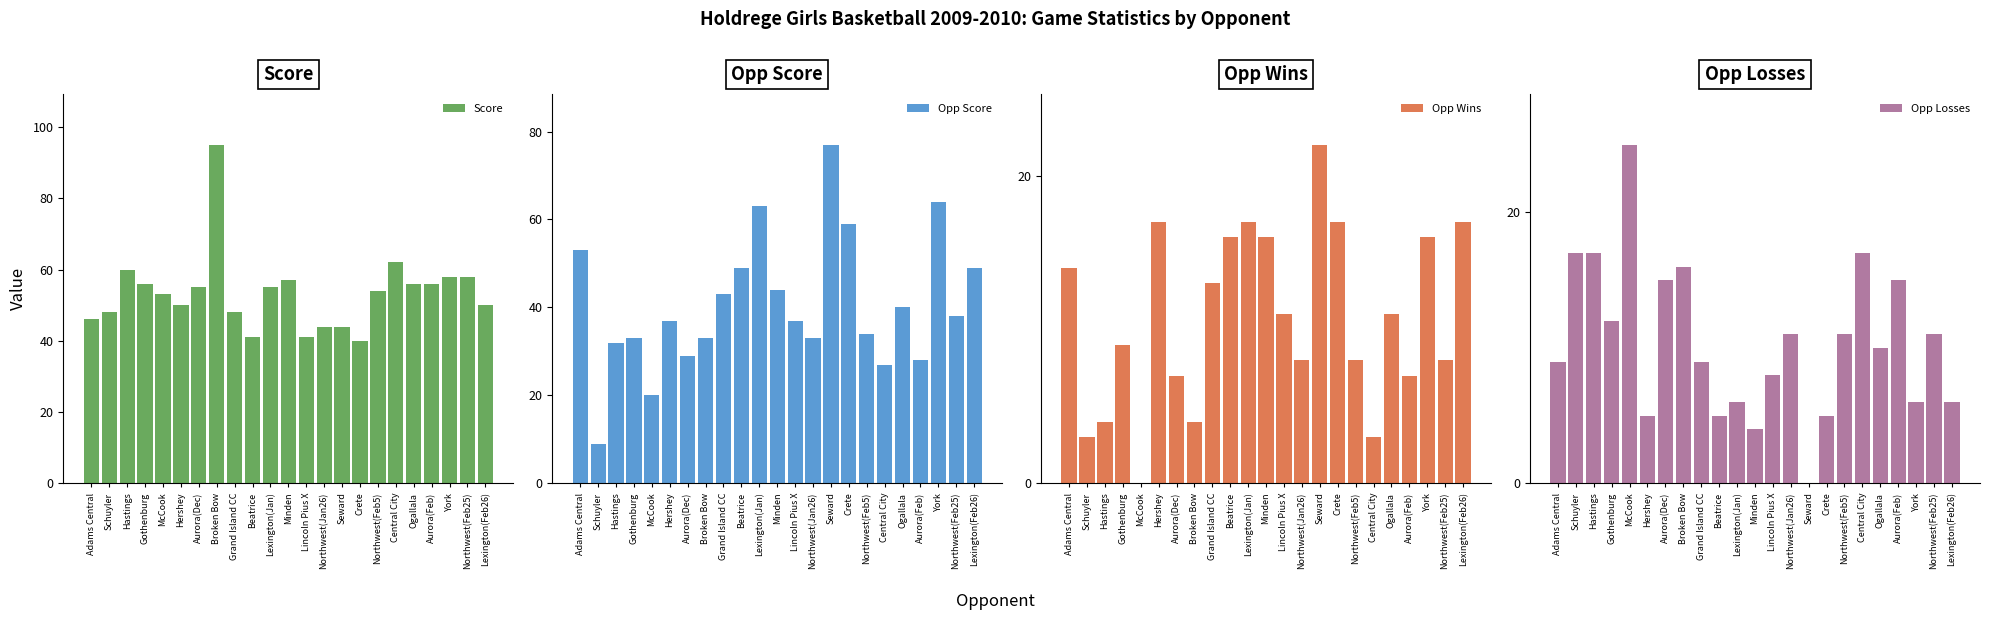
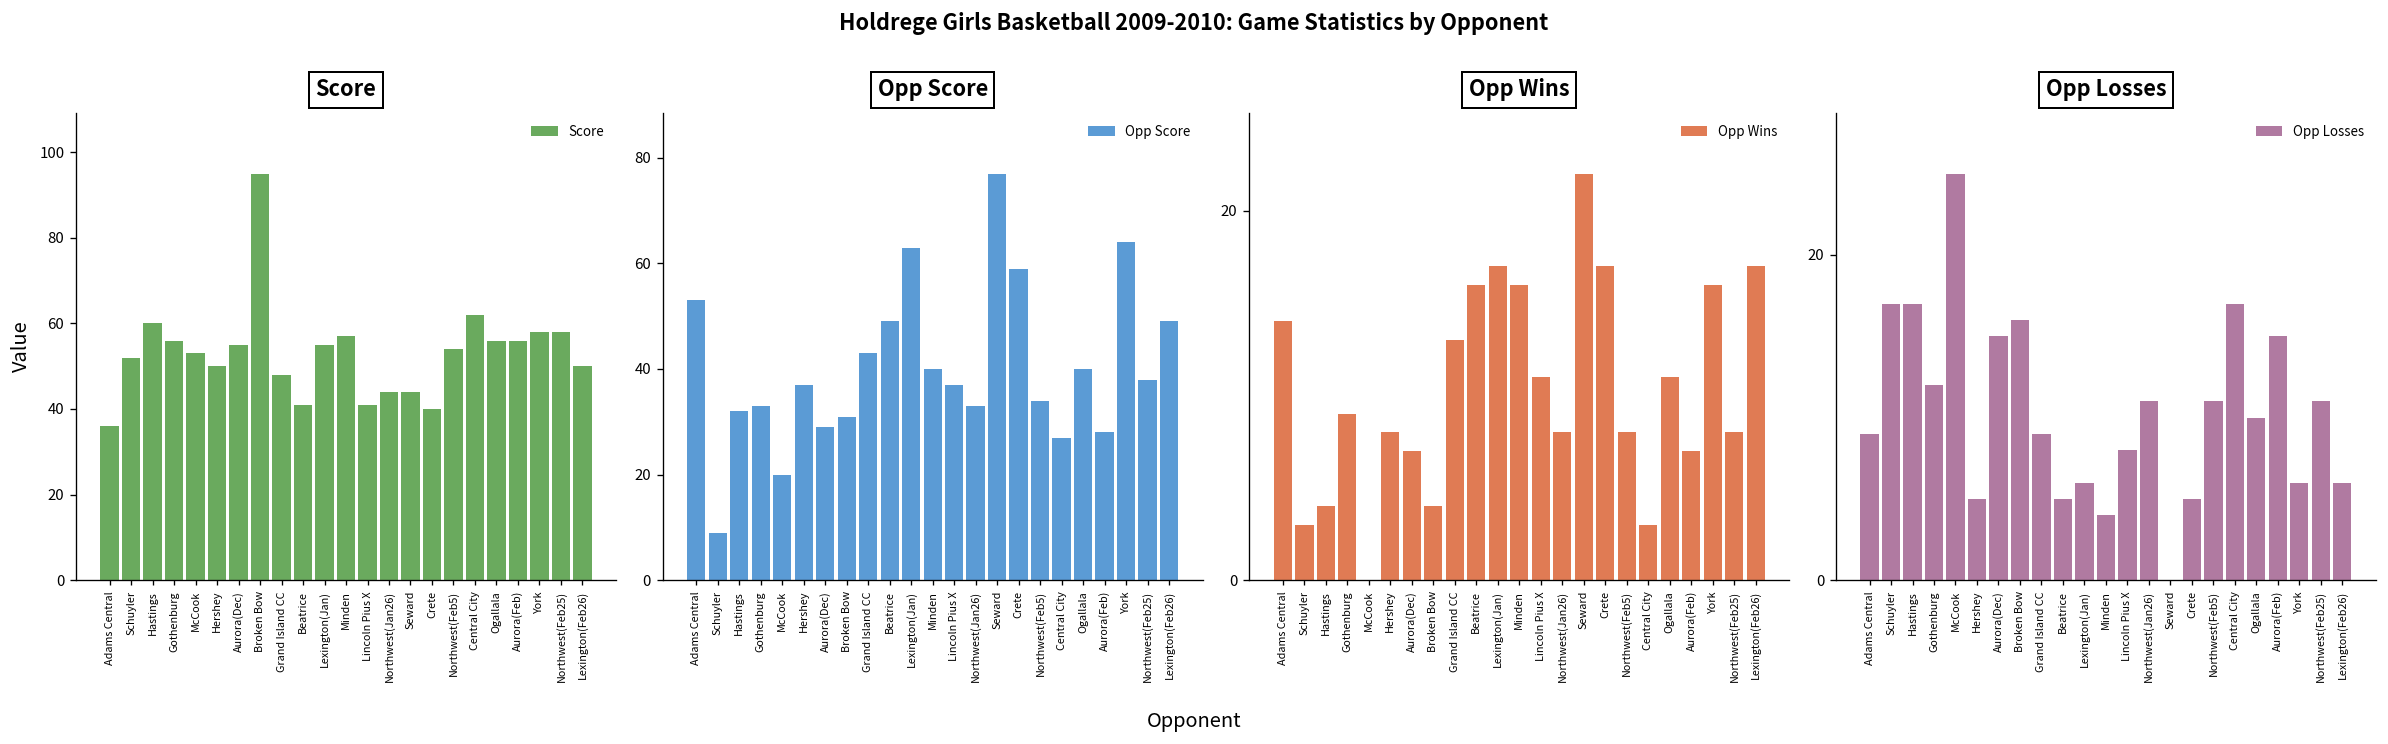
  {
    "Score": {
-     "Adams Central": 46,
-     "Schuyler": 48,
+     "Adams Central": 36,
+     "Schuyler": 52,
      "Hastings": 60,
      "Gothenburg": 56,
      "McCook": 53,
      "Hershey": 50,
      "Aurora(Dec)": 55,
      "Broken Bow": 95,
      "Grand Island CC": 48,
      "Beatrice": 41,
      "Lexington(Jan)": 55,
      "Minden": 57,
      "Lincoln Pius X": 41,
      "Northwest(Jan26)": 44,
      "Seward": 44,
      "Crete": 40,
      "Northwest(Feb5)": 54,
      "Central City": 62,
      "Ogallala": 56,
      "Aurora(Feb)": 56,
      "York": 58,
      "Northwest(Feb25)": 58,
      "Lexington(Feb26)": 50
    },
    "Opp Score": {
      "Adams Central": 53,
      "Schuyler": 9,
      "Hastings": 32,
      "Gothenburg": 33,
      "McCook": 20,
      "Hershey": 37,
      "Aurora(Dec)": 29,
-     "Broken Bow": 33,
+     "Broken Bow": 31,
      "Grand Island CC": 43,
      "Beatrice": 49,
      "Lexington(Jan)": 63,
-     "Minden": 44,
+     "Minden": 40,
      "Lincoln Pius X": 37,
      "Northwest(Jan26)": 33,
      "Seward": 77,
      "Crete": 59,
      "Northwest(Feb5)": 34,
      "Central City": 27,
      "Ogallala": 40,
      "Aurora(Feb)": 28,
      "York": 64,
      "Northwest(Feb25)": 38,
      "Lexington(Feb26)": 49
    },
    "Opp Wins": {
      "Adams Central": 14,
      "Schuyler": 3,
      "Hastings": 4,
      "Gothenburg": 9,
      "McCook": 0,
-     "Hershey": 17,
+     "Hershey": 8,
      "Aurora(Dec)": 7,
      "Broken Bow": 4,
      "Grand Island CC": 13,
      "Beatrice": 16,
      "Lexington(Jan)": 17,
      "Minden": 16,
      "Lincoln Pius X": 11,
      "Northwest(Jan26)": 8,
      "Seward": 22,
      "Crete": 17,
      "Northwest(Feb5)": 8,
      "Central City": 3,
      "Ogallala": 11,
      "Aurora(Feb)": 7,
      "York": 16,
      "Northwest(Feb25)": 8,
      "Lexington(Feb26)": 17
    },
    "Opp Losses": {
      "Adams Central": 9.0,
      "Schuyler": 17.0,
      "Hastings": 17.0,
      "Gothenburg": 12.0,
      "McCook": 25.0,
      "Hershey": 5.0,
      "Aurora(Dec)": 15.0,
      "Broken Bow": 16.0,
      "Grand Island CC": 9.0,
      "Beatrice": 5.0,
      "Lexington(Jan)": 6.0,
      "Minden": 4.0,
      "Lincoln Pius X": 8.0,
      "Northwest(Jan26)": 11.0,
      "Seward": 0.0,
      "Crete": 5.0,
      "Northwest(Feb5)": 11.0,
      "Central City": 17.0,
      "Ogallala": 10.0,
      "Aurora(Feb)": 15.0,
      "York": 6.0,
      "Northwest(Feb25)": 11.0,
      "Lexington(Feb26)": 6.0
    }
  }
